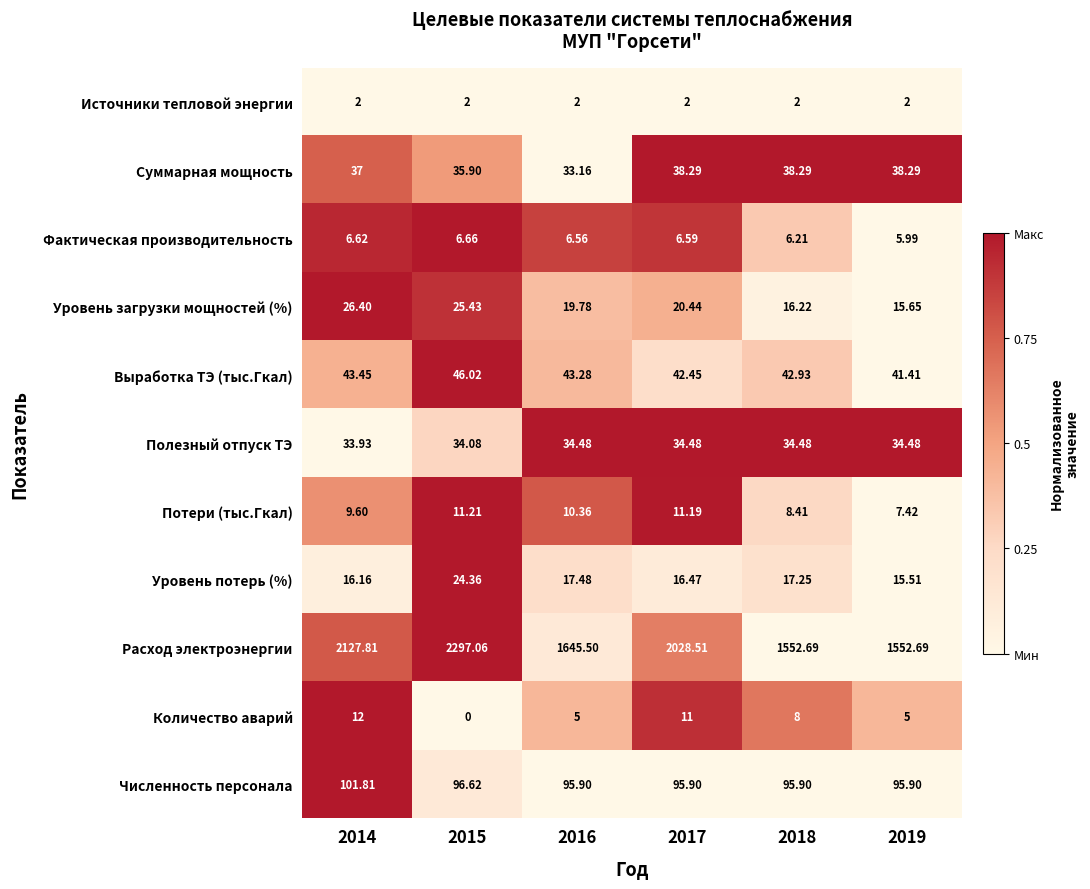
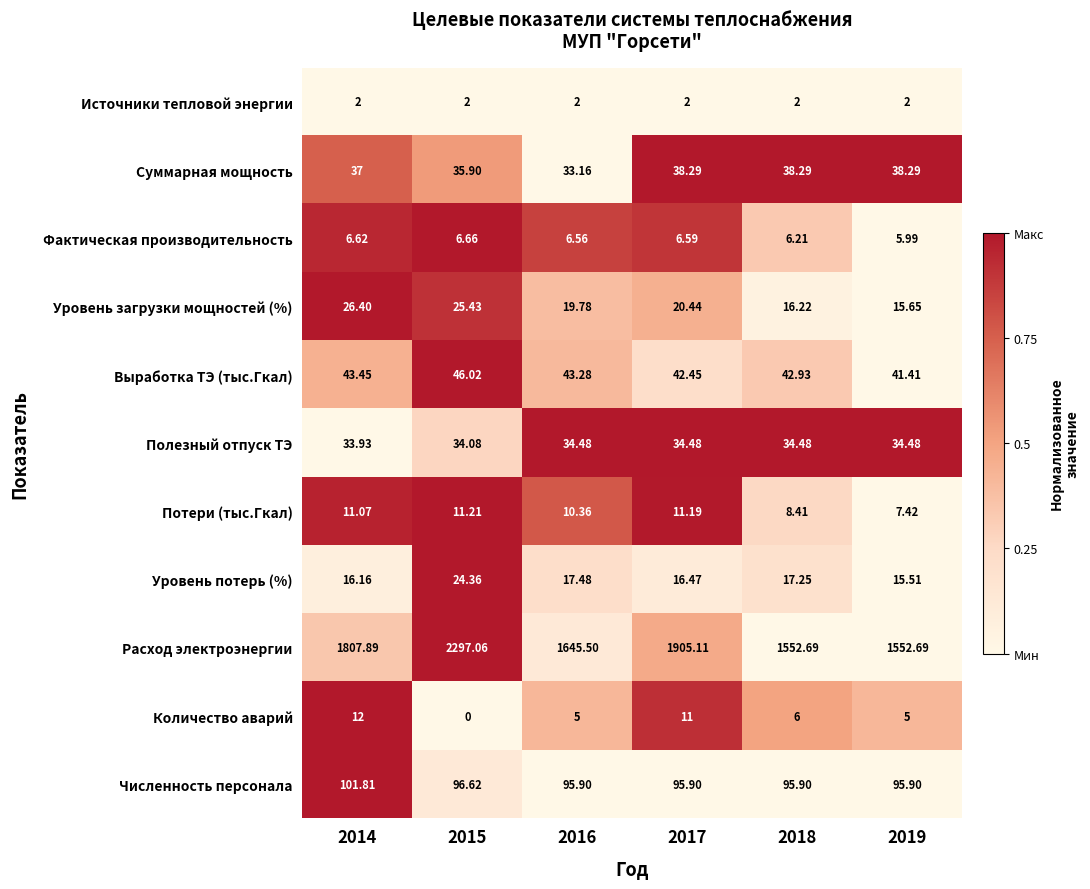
  {
    "Источники тепловой энергии": {
      "2014": 2,
      "2015": 2,
      "2016": 2,
      "2017": 2,
      "2018": 2,
      "2019": 2
    },
    "Суммарная мощность": {
      "2014": 37,
      "2015": 35.90,
      "2016": 33.16,
      "2017": 38.29,
      "2018": 38.29,
      "2019": 38.29
    },
    "Фактическая производительность": {
      "2014": 6.62,
      "2015": 6.66,
      "2016": 6.56,
      "2017": 6.59,
      "2018": 6.21,
      "2019": 5.99
    },
    "Уровень загрузки мощностей (%)": {
      "2014": 26.40,
      "2015": 25.43,
      "2016": 19.78,
      "2017": 20.44,
      "2018": 16.22,
      "2019": 15.65
    },
    "Выработка ТЭ (тыс.Гкал)": {
      "2014": 43.45,
      "2015": 46.02,
      "2016": 43.28,
      "2017": 42.45,
      "2018": 42.93,
      "2019": 41.41
    },
    "Полезный отпуск ТЭ": {
      "2014": 33.93,
      "2015": 34.08,
      "2016": 34.48,
      "2017": 34.48,
      "2018": 34.48,
      "2019": 34.48
    },
    "Потери (тыс.Гкал)": {
-     "2014": 9.60,
+     "2014": 11.07,
      "2015": 11.21,
      "2016": 10.36,
      "2017": 11.19,
      "2018": 8.41,
      "2019": 7.42
    },
    "Уровень потерь (%)": {
      "2014": 16.16,
      "2015": 24.36,
      "2016": 17.48,
      "2017": 16.47,
      "2018": 17.25,
      "2019": 15.51
    },
    "Расход электроэнергии": {
-     "2014": 2127.81,
+     "2014": 1807.89,
      "2015": 2297.06,
      "2016": 1645.50,
-     "2017": 2028.51,
+     "2017": 1905.11,
      "2018": 1552.69,
      "2019": 1552.69
    },
    "Количество аварий": {
      "2014": 12,
      "2015": 0,
      "2016": 5,
      "2017": 11,
-     "2018": 8,
+     "2018": 6,
      "2019": 5
    },
    "Численность персонала": {
      "2014": 101.81,
      "2015": 96.62,
      "2016": 95.90,
      "2017": 95.90,
      "2018": 95.90,
      "2019": 95.90
    }
  }
